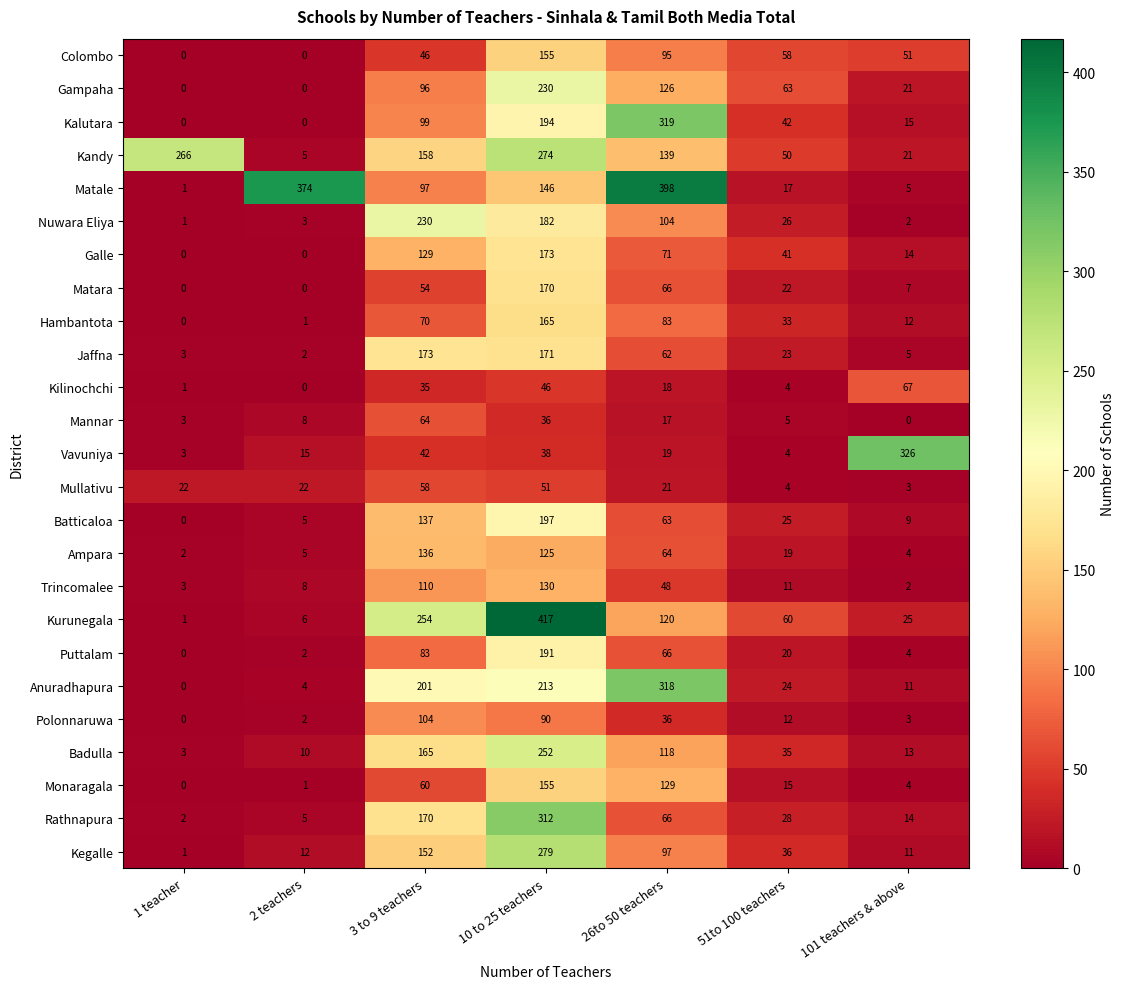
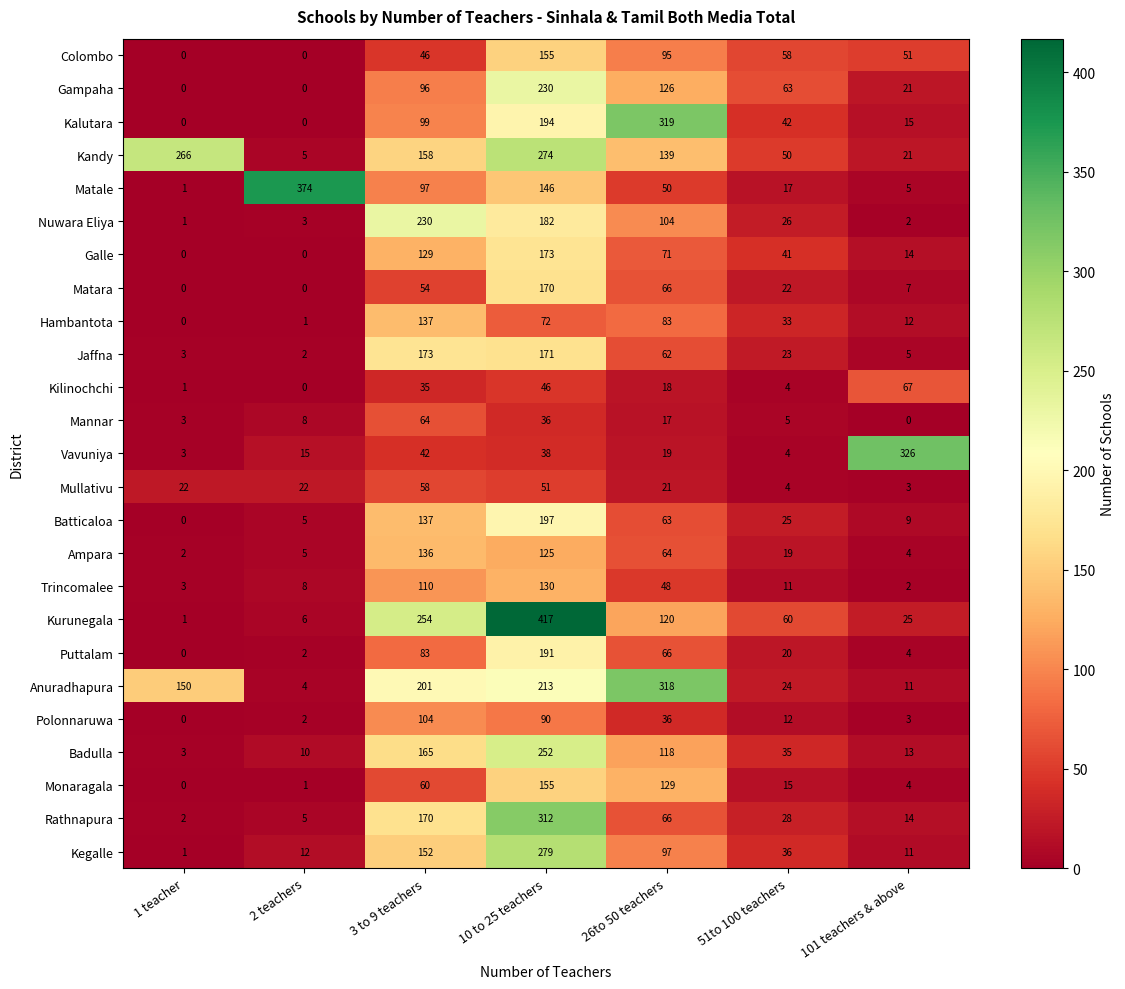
  {
    "Colombo": {
      "1 teacher": 0,
      "2 teachers": 0,
      "3 to 9 teachers": 46,
      "10 to 25 teachers": 155,
      "26to 50 teachers": 95,
      "51to 100 teachers": 58,
      "101 teachers & above": 51
    },
    "Gampaha": {
      "1 teacher": 0,
      "2 teachers": 0,
      "3 to 9 teachers": 96,
      "10 to 25 teachers": 230,
      "26to 50 teachers": 126,
      "51to 100 teachers": 63,
      "101 teachers & above": 21
    },
    "Kalutara": {
      "1 teacher": 0,
      "2 teachers": 0,
      "3 to 9 teachers": 99,
      "10 to 25 teachers": 194,
      "26to 50 teachers": 319,
      "51to 100 teachers": 42,
      "101 teachers & above": 15
    },
    "Kandy": {
      "1 teacher": 266,
      "2 teachers": 5,
      "3 to 9 teachers": 158,
      "10 to 25 teachers": 274,
      "26to 50 teachers": 139,
      "51to 100 teachers": 50,
      "101 teachers & above": 21
    },
    "Matale": {
      "1 teacher": 1,
      "2 teachers": 374,
      "3 to 9 teachers": 97,
      "10 to 25 teachers": 146,
-     "26to 50 teachers": 398,
+     "26to 50 teachers": 50,
      "51to 100 teachers": 17,
      "101 teachers & above": 5
    },
    "Nuwara Eliya": {
      "1 teacher": 1,
      "2 teachers": 3,
      "3 to 9 teachers": 230,
      "10 to 25 teachers": 182,
      "26to 50 teachers": 104,
      "51to 100 teachers": 26,
      "101 teachers & above": 2
    },
    "Galle": {
      "1 teacher": 0,
      "2 teachers": 0,
      "3 to 9 teachers": 129,
      "10 to 25 teachers": 173,
      "26to 50 teachers": 71,
      "51to 100 teachers": 41,
      "101 teachers & above": 14
    },
    "Matara": {
      "1 teacher": 0,
      "2 teachers": 0,
      "3 to 9 teachers": 54,
      "10 to 25 teachers": 170,
      "26to 50 teachers": 66,
      "51to 100 teachers": 22,
      "101 teachers & above": 7
    },
    "Hambantota": {
      "1 teacher": 0,
      "2 teachers": 1,
-     "3 to 9 teachers": 70,
-     "10 to 25 teachers": 165,
+     "3 to 9 teachers": 137,
+     "10 to 25 teachers": 72,
      "26to 50 teachers": 83,
      "51to 100 teachers": 33,
      "101 teachers & above": 12
    },
    "Jaffna": {
      "1 teacher": 3,
      "2 teachers": 2,
      "3 to 9 teachers": 173,
      "10 to 25 teachers": 171,
      "26to 50 teachers": 62,
      "51to 100 teachers": 23,
      "101 teachers & above": 5
    },
    "Kilinochchi": {
      "1 teacher": 1,
      "2 teachers": 0,
      "3 to 9 teachers": 35,
      "10 to 25 teachers": 46,
      "26to 50 teachers": 18,
      "51to 100 teachers": 4,
      "101 teachers & above": 67
    },
    "Mannar": {
      "1 teacher": 3,
      "2 teachers": 8,
      "3 to 9 teachers": 64,
      "10 to 25 teachers": 36,
      "26to 50 teachers": 17,
      "51to 100 teachers": 5,
      "101 teachers & above": 0
    },
    "Vavuniya": {
      "1 teacher": 3,
      "2 teachers": 15,
      "3 to 9 teachers": 42,
      "10 to 25 teachers": 38,
      "26to 50 teachers": 19,
      "51to 100 teachers": 4,
      "101 teachers & above": 326
    },
    "Mullativu": {
      "1 teacher": 22,
      "2 teachers": 22,
      "3 to 9 teachers": 58,
      "10 to 25 teachers": 51,
      "26to 50 teachers": 21,
      "51to 100 teachers": 4,
      "101 teachers & above": 3
    },
    "Batticaloa": {
      "1 teacher": 0,
      "2 teachers": 5,
      "3 to 9 teachers": 137,
      "10 to 25 teachers": 197,
      "26to 50 teachers": 63,
      "51to 100 teachers": 25,
      "101 teachers & above": 9
    },
    "Ampara": {
      "1 teacher": 2,
      "2 teachers": 5,
      "3 to 9 teachers": 136,
      "10 to 25 teachers": 125,
      "26to 50 teachers": 64,
      "51to 100 teachers": 19,
      "101 teachers & above": 4
    },
    "Trincomalee": {
      "1 teacher": 3,
      "2 teachers": 8,
      "3 to 9 teachers": 110,
      "10 to 25 teachers": 130,
      "26to 50 teachers": 48,
      "51to 100 teachers": 11,
      "101 teachers & above": 2
    },
    "Kurunegala": {
      "1 teacher": 1,
      "2 teachers": 6,
      "3 to 9 teachers": 254,
      "10 to 25 teachers": 417,
      "26to 50 teachers": 120,
      "51to 100 teachers": 60,
      "101 teachers & above": 25
    },
    "Puttalam": {
      "1 teacher": 0,
      "2 teachers": 2,
      "3 to 9 teachers": 83,
      "10 to 25 teachers": 191,
      "26to 50 teachers": 66,
      "51to 100 teachers": 20,
      "101 teachers & above": 4
    },
    "Anuradhapura": {
-     "1 teacher": 0,
+     "1 teacher": 150,
      "2 teachers": 4,
      "3 to 9 teachers": 201,
      "10 to 25 teachers": 213,
      "26to 50 teachers": 318,
      "51to 100 teachers": 24,
      "101 teachers & above": 11
    },
    "Polonnaruwa": {
      "1 teacher": 0,
      "2 teachers": 2,
      "3 to 9 teachers": 104,
      "10 to 25 teachers": 90,
      "26to 50 teachers": 36,
      "51to 100 teachers": 12,
      "101 teachers & above": 3
    },
    "Badulla": {
      "1 teacher": 3,
      "2 teachers": 10,
      "3 to 9 teachers": 165,
      "10 to 25 teachers": 252,
      "26to 50 teachers": 118,
      "51to 100 teachers": 35,
      "101 teachers & above": 13
    },
    "Monaragala": {
      "1 teacher": 0,
      "2 teachers": 1,
      "3 to 9 teachers": 60,
      "10 to 25 teachers": 155,
      "26to 50 teachers": 129,
      "51to 100 teachers": 15,
      "101 teachers & above": 4
    },
    "Rathnapura": {
      "1 teacher": 2,
      "2 teachers": 5,
      "3 to 9 teachers": 170,
      "10 to 25 teachers": 312,
      "26to 50 teachers": 66,
      "51to 100 teachers": 28,
      "101 teachers & above": 14
    },
    "Kegalle": {
      "1 teacher": 1,
      "2 teachers": 12,
      "3 to 9 teachers": 152,
      "10 to 25 teachers": 279,
      "26to 50 teachers": 97,
      "51to 100 teachers": 36,
      "101 teachers & above": 11
    }
  }
